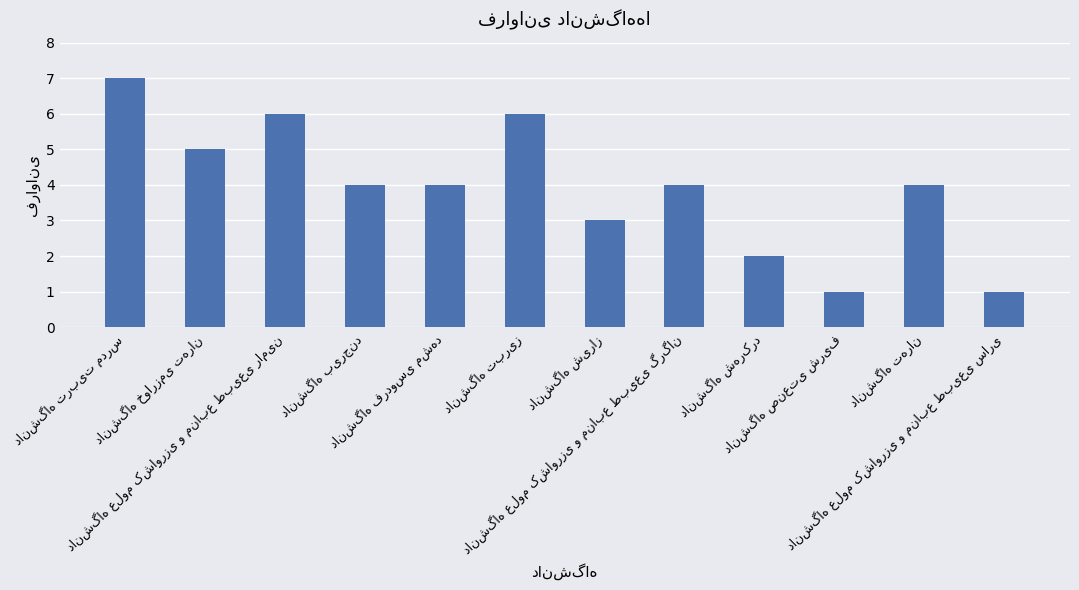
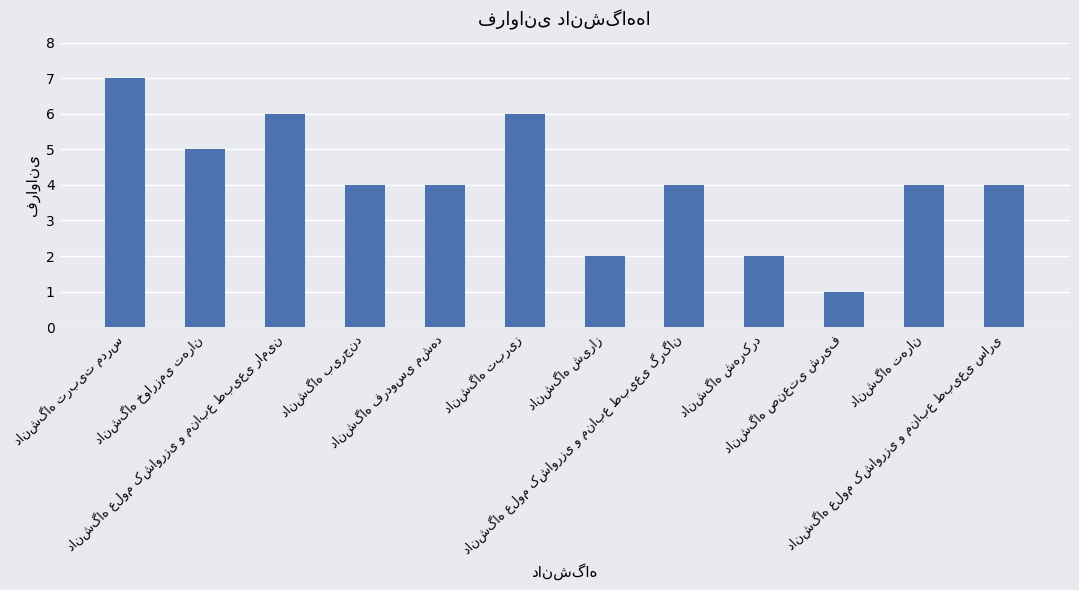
  {
    "دانشگاه تربیت مدرس": 7,
    "دانشگاه خوارزمی تهران": 5,
    "دانشگاه علوم کشاورزی و منابع طبیعی رامین": 6,
    "دانشگاه بیرجند": 4,
    "دانشگاه فردوسی مشهد": 4,
    "دانشگاه تبریز": 6,
-   "دانشگاه شیراز": 3,
+   "دانشگاه شیراز": 2,
    "دانشگاه علوم کشاورزی و منابع طبیعی گرگان": 4,
    "دانشگاه شهرکرد": 2,
    "دانشگاه صنعتی شریف": 1,
    "دانشگاه تهران": 4,
-   "دانشگاه علوم کشاورزی و منابع طبیعی ساری": 1
+   "دانشگاه علوم کشاورزی و منابع طبیعی ساری": 4
  }
